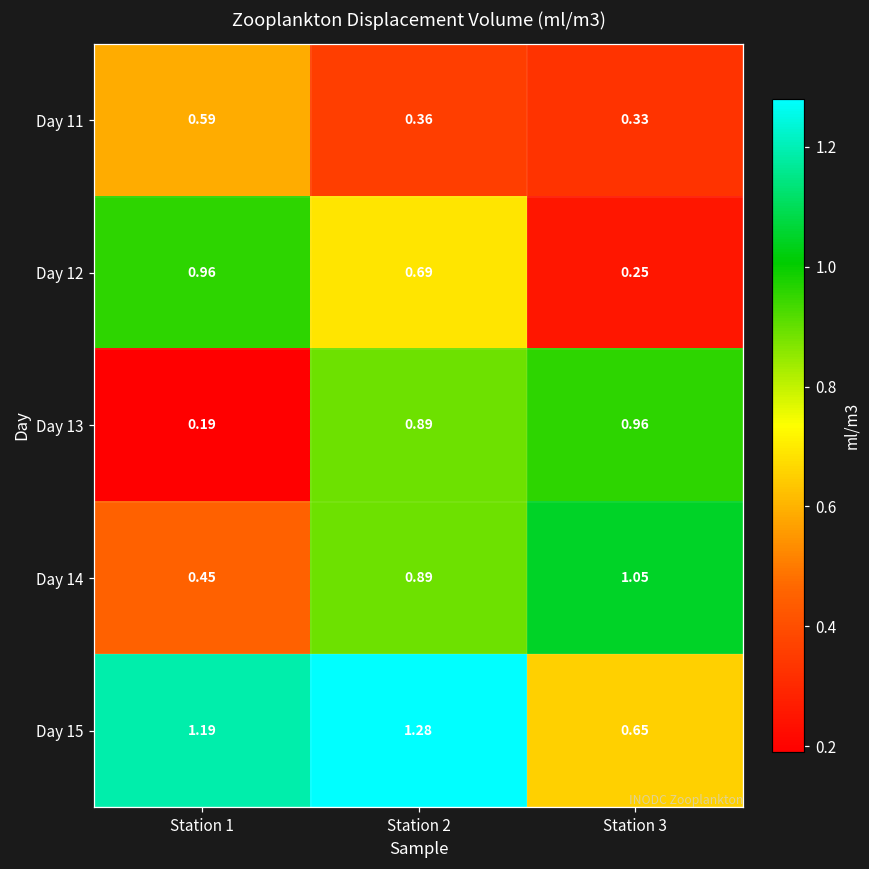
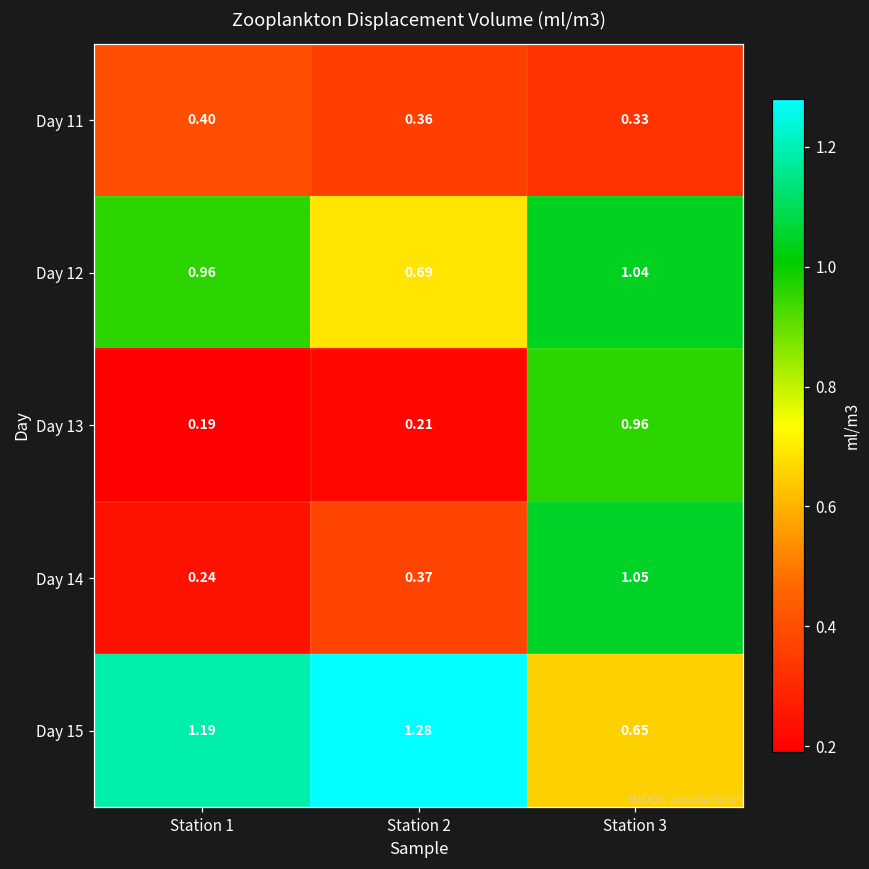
  {
    "Day 11": {
-     "Station 1": 0.59,
+     "Station 1": 0.40,
      "Station 2": 0.36,
      "Station 3": 0.33
    },
    "Day 12": {
      "Station 1": 0.96,
      "Station 2": 0.69,
-     "Station 3": 0.25
+     "Station 3": 1.04
    },
    "Day 13": {
      "Station 1": 0.19,
-     "Station 2": 0.89,
+     "Station 2": 0.21,
      "Station 3": 0.96
    },
    "Day 14": {
-     "Station 1": 0.45,
-     "Station 2": 0.89,
+     "Station 1": 0.24,
+     "Station 2": 0.37,
      "Station 3": 1.05
    },
    "Day 15": {
      "Station 1": 1.19,
      "Station 2": 1.28
    }
  }
